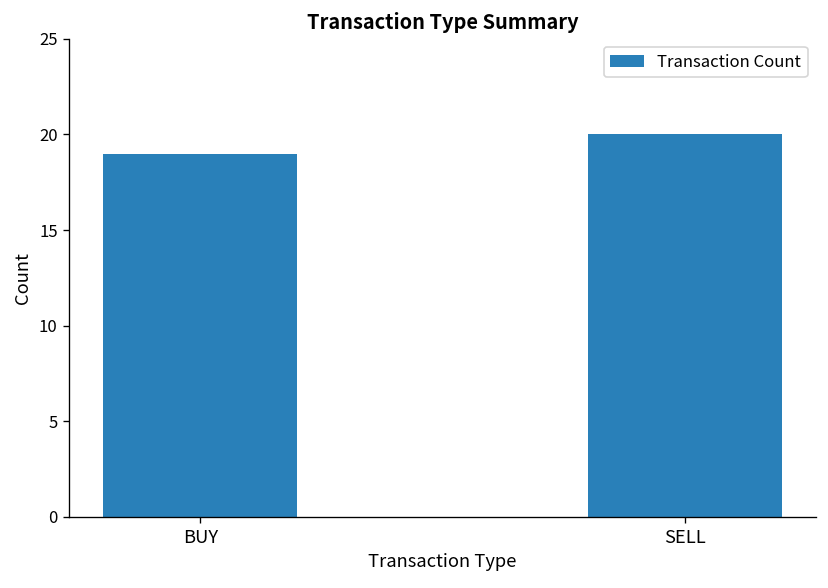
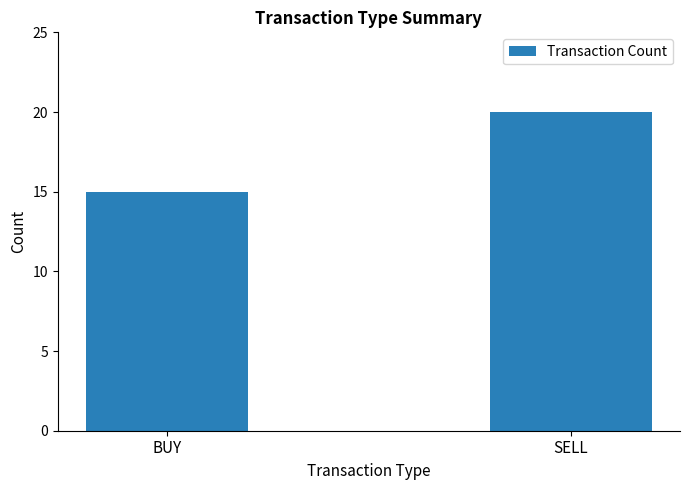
  {
-   "BUY": 19,
+   "BUY": 15,
    "SELL": 20
  }
